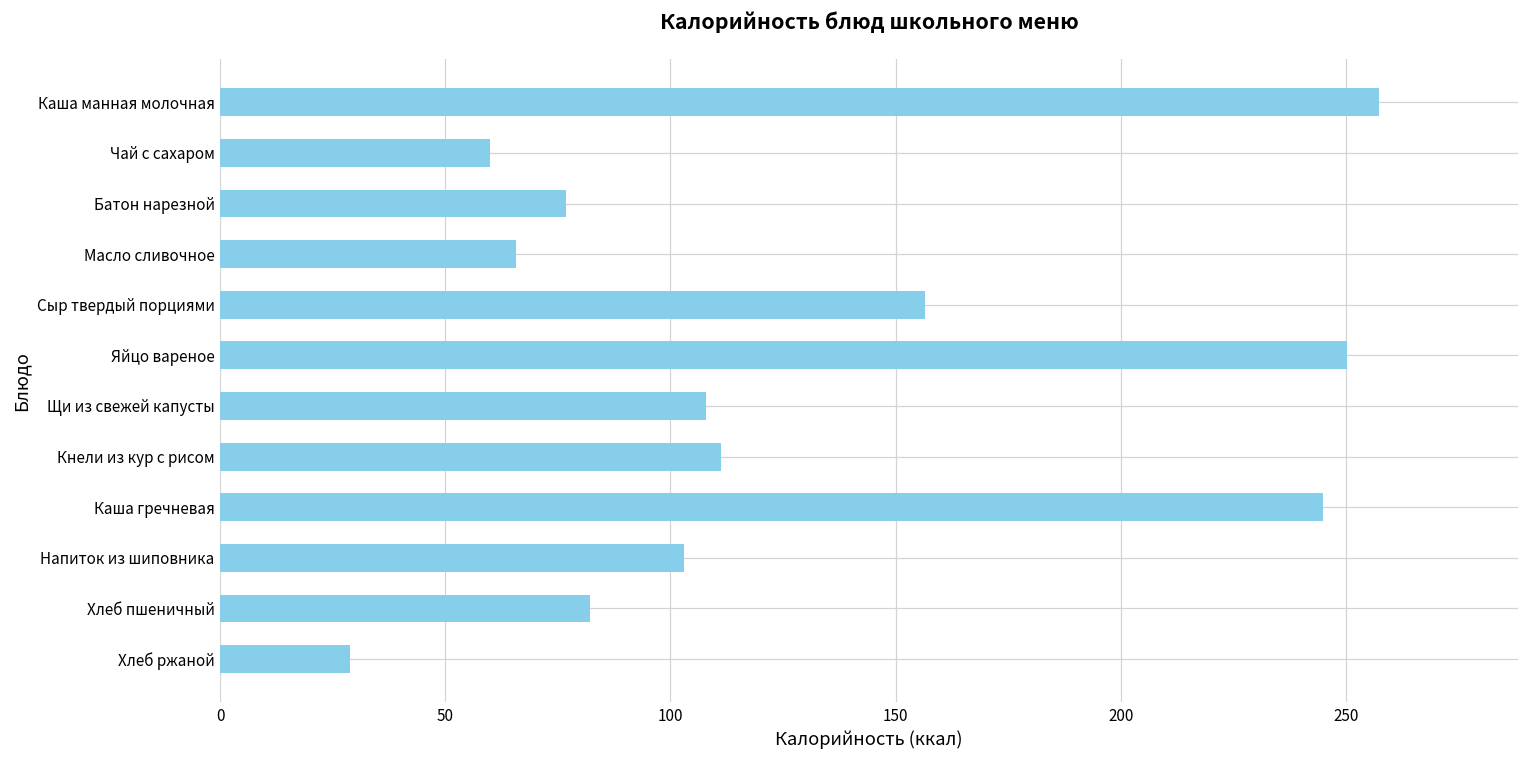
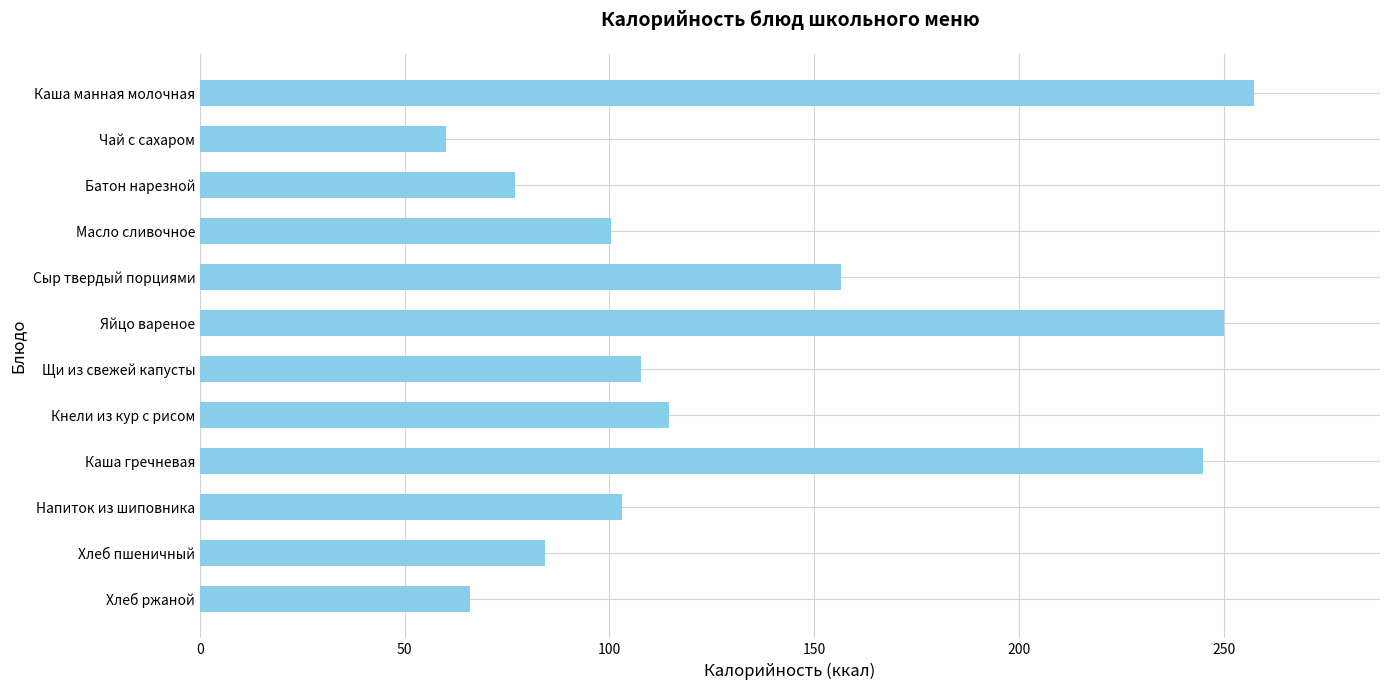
  {
    "Каша манная молочная": 257,
    "Чай с сахаром": 60,
    "Батон нарезной": 77,
-   "Масло сливочное": 66,
+   "Масло сливочное": 100,
    "Сыр твердый порциями": 157,
    "Яйцо вареное": 250,
    "Щи из свежей капусты": 108,
-   "Кнели из кур с рисом": 111,
+   "Кнели из кур с рисом": 114,
    "Каша гречневая": 245,
    "Напиток из шиповника": 103,
-   "Хлеб пшеничный": 82,
-   "Хлеб ржаной": 29
+   "Хлеб пшеничный": 84,
+   "Хлеб ржаной": 66
  }
